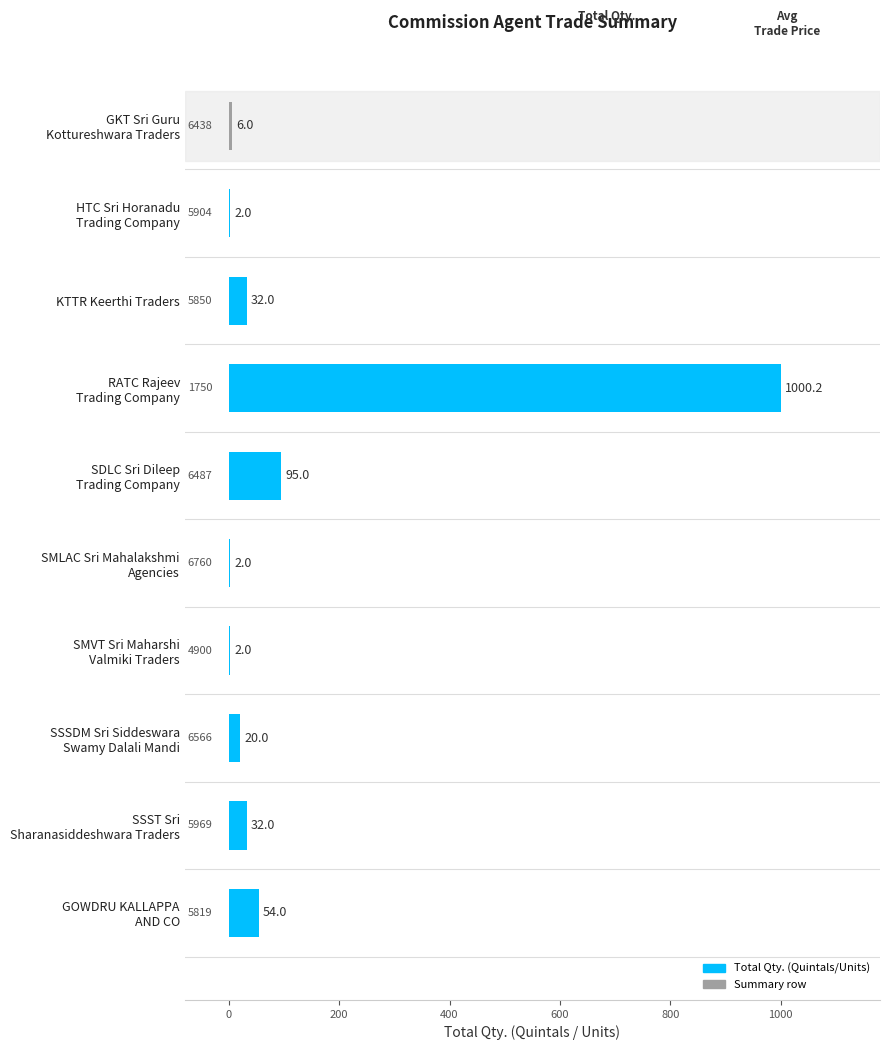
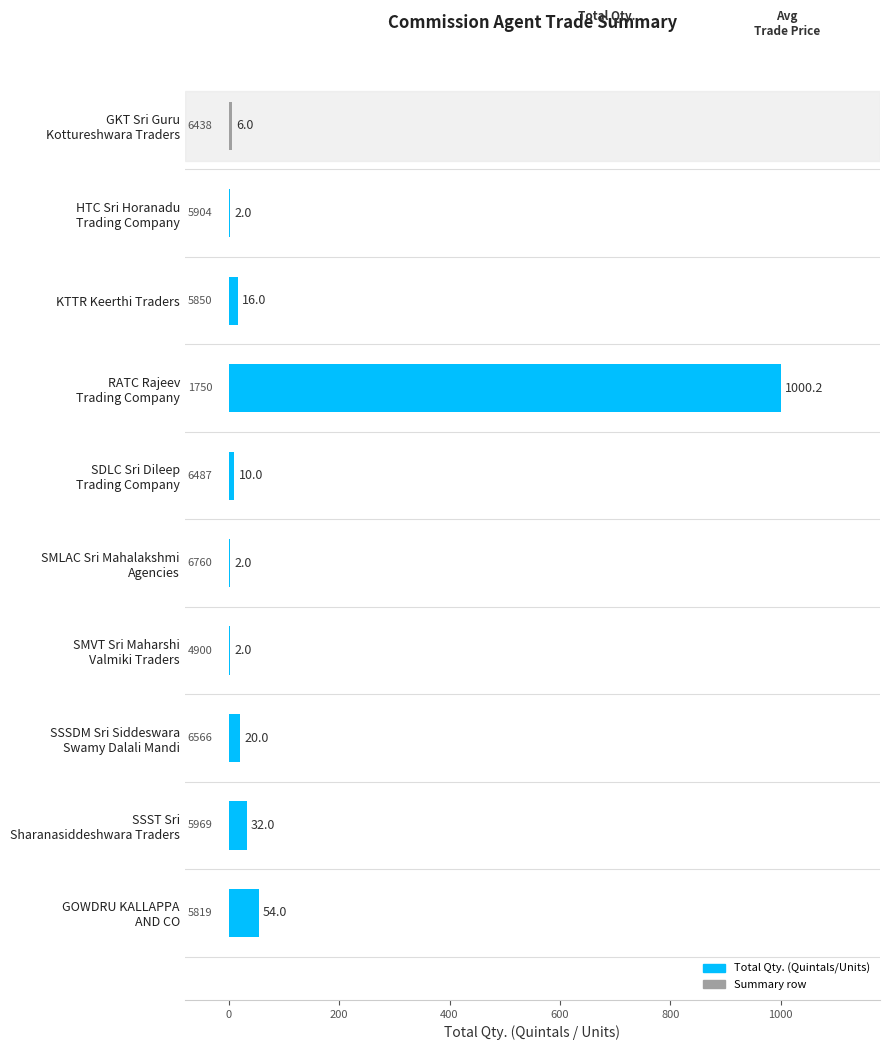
  {
    "HTC Sri Horanadu Trading Company": 2.0,
-   "KTTR Keerthi Traders": 32.0,
+   "KTTR Keerthi Traders": 16.0,
    "RATC Rajeev Trading Company": 1000.2,
-   "SDLC Sri Dileep Trading Company": 95.0,
+   "SDLC Sri Dileep Trading Company": 10.0,
    "SMLAC Sri Mahalakshmi Agencies": 2.0,
    "SMVT Sri Maharshi Valmiki Traders": 2.0,
    "SSSDM Sri Siddeswara Swamy Dalali Mandi": 20.0,
    "SSST Sri Sharanasiddeshwara Traders": 32.0,
    "GOWDRU KALLAPPA AND CO": 54.0
  }
